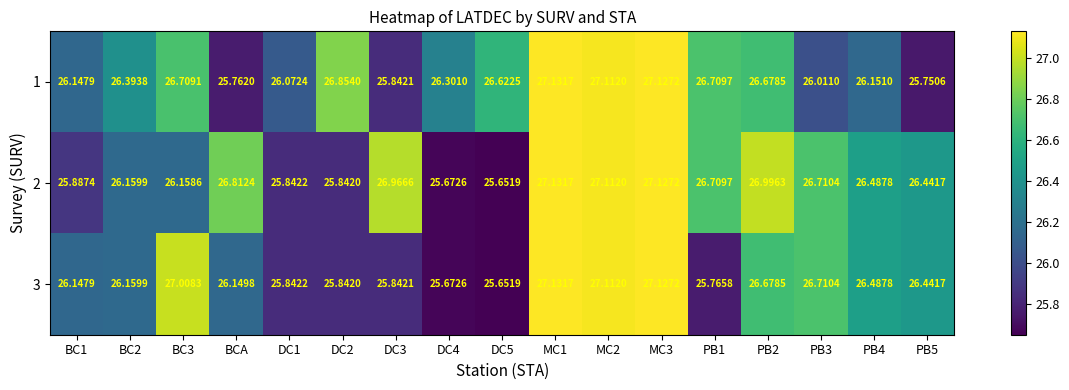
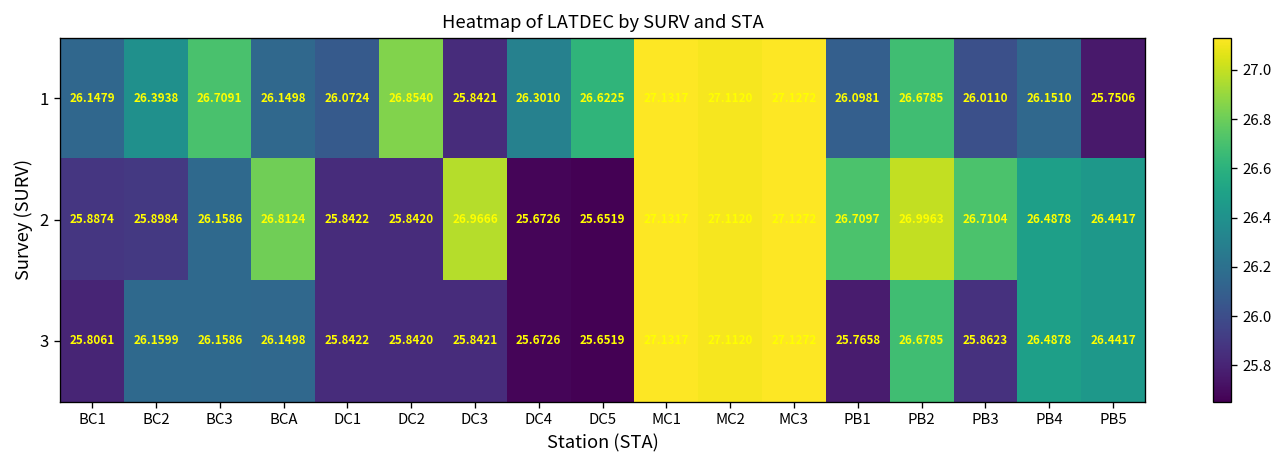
  {
    "1": {
      "BC1": 26.1479,
      "BC2": 26.3938,
      "BC3": 26.7091,
-     "BCA": 25.7620,
+     "BCA": 26.1498,
      "DC1": 26.0724,
      "DC2": 26.8540,
      "DC3": 25.8421,
      "DC4": 26.3010,
      "DC5": 26.6225,
-     "PB1": 26.7097,
+     "PB1": 26.0981,
      "PB2": 26.6785,
      "PB3": 26.0110,
      "PB4": 26.1510,
      "PB5": 25.7506
    },
    "2": {
      "BC1": 25.8874,
-     "BC2": 26.1599,
+     "BC2": 25.8984,
      "BC3": 26.1586,
      "BCA": 26.8124,
      "DC1": 25.8422,
      "DC2": 25.8420,
      "DC3": 26.9666,
      "DC4": 25.6726,
      "DC5": 25.6519,
      "PB1": 26.7097,
      "PB2": 26.9963,
      "PB3": 26.7104,
      "PB4": 26.4878,
      "PB5": 26.4417
    },
    "3": {
-     "BC1": 26.1479,
+     "BC1": 25.8061,
      "BC2": 26.1599,
-     "BC3": 27.0083,
+     "BC3": 26.1586,
      "BCA": 26.1498,
      "DC1": 25.8422,
      "DC2": 25.8420,
      "DC3": 25.8421,
      "DC4": 25.6726,
      "DC5": 25.6519,
      "PB1": 25.7658,
      "PB2": 26.6785,
-     "PB3": 26.7104,
+     "PB3": 25.8623,
      "PB4": 26.4878,
      "PB5": 26.4417
    }
  }
